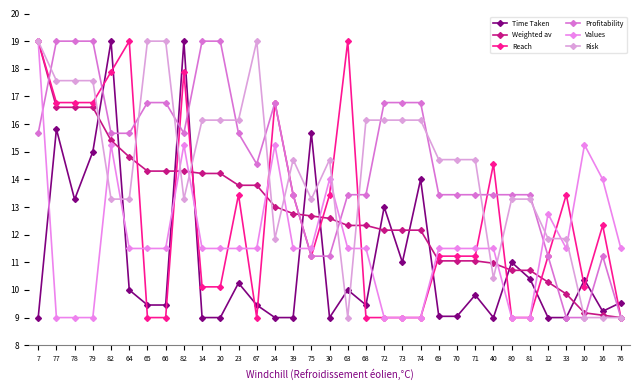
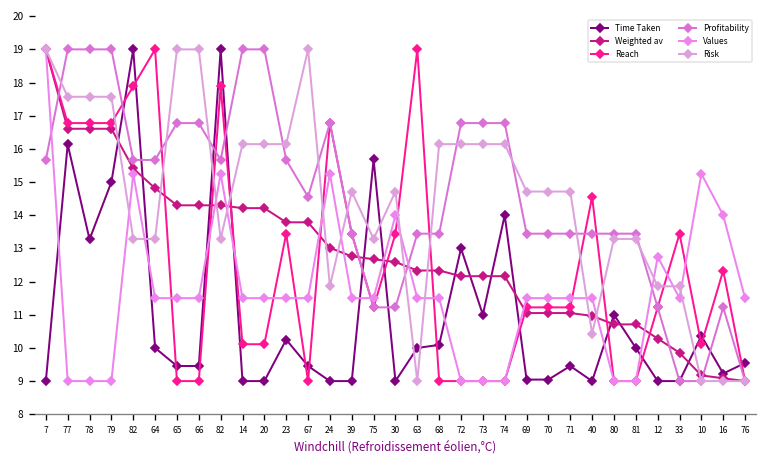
  {
    "Time Taken": {
      "7": 9.0,
-     "77": 15.8,
+     "77": 16.1,
      "78": 13.3,
      "79": 15.0,
      "64": 10.0,
      "65": 9.5,
      "66": 9.5,
      "14": 9.0,
      "20": 9.0,
      "23": 10.3,
      "67": 9.5,
      "24": 9.0,
      "39": 9.0,
      "75": 15.7,
      "30": 9.0,
      "63": 10.0,
-     "68": 9.5,
+     "68": 10.1,
      "72": 13.0,
      "73": 11.0,
      "74": 14.0,
      "69": 9.0,
      "70": 9.0,
-     "71": 9.8,
+     "71": 9.5,
      "40": 9.0,
      "80": 11.0,
-     "81": 10.4,
+     "81": 10.0,
      "12": 9.0,
      "10": 10.4,
      "16": 9.2,
      "76": 9.5
    }
  }
